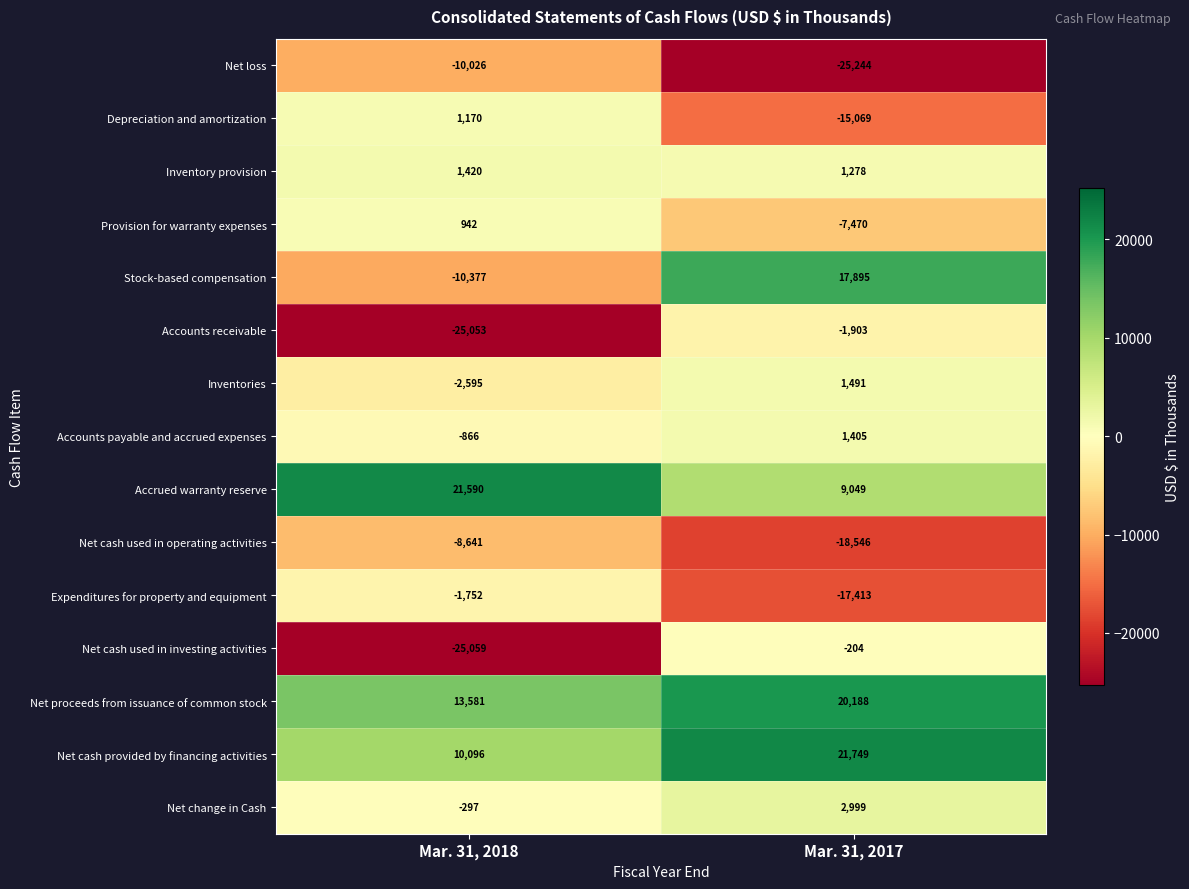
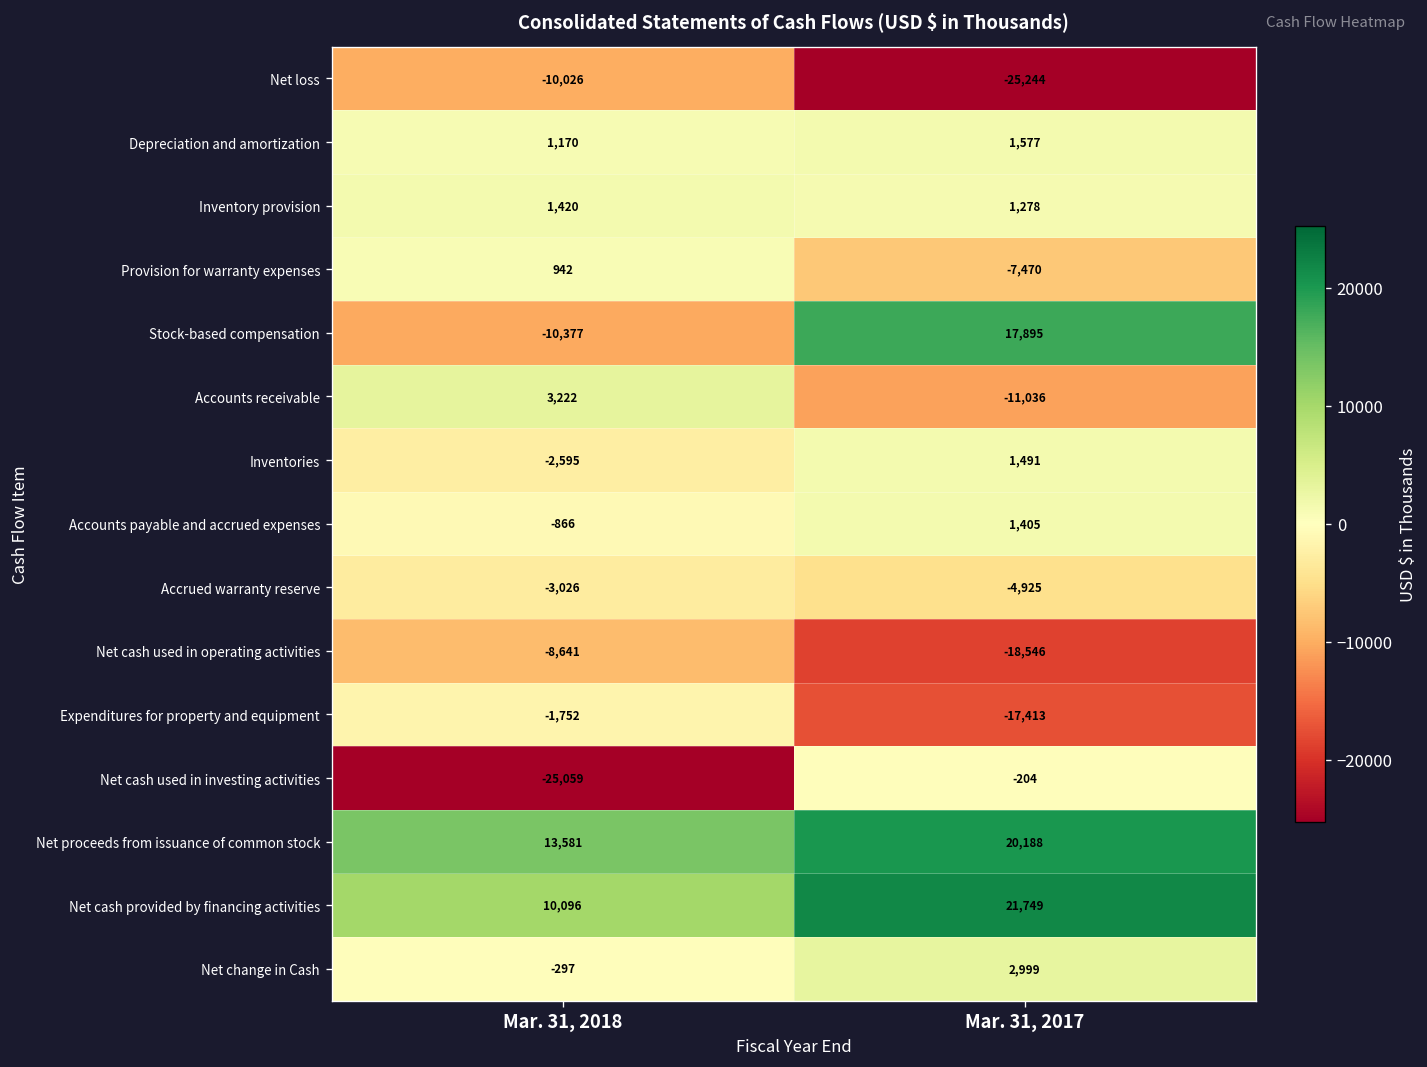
  {
    "Net loss": {
      "Mar. 31, 2018": "-10,026",
      "Mar. 31, 2017": "-25,244"
    },
    "Depreciation and amortization": {
      "Mar. 31, 2018": "1,170",
-     "Mar. 31, 2017": "-15,069"
+     "Mar. 31, 2017": "1,577"
    },
    "Inventory provision": {
      "Mar. 31, 2018": "1,420",
      "Mar. 31, 2017": "1,278"
    },
    "Provision for warranty expenses": {
      "Mar. 31, 2018": "942",
      "Mar. 31, 2017": "-7,470"
    },
    "Stock-based compensation": {
      "Mar. 31, 2018": "-10,377",
      "Mar. 31, 2017": "17,895"
    },
    "Accounts receivable": {
-     "Mar. 31, 2018": "-25,053",
-     "Mar. 31, 2017": "-1,903"
+     "Mar. 31, 2018": "3,222",
+     "Mar. 31, 2017": "-11,036"
    },
    "Inventories": {
      "Mar. 31, 2018": "-2,595",
      "Mar. 31, 2017": "1,491"
    },
    "Accounts payable and accrued expenses": {
      "Mar. 31, 2018": "-866",
      "Mar. 31, 2017": "1,405"
    },
    "Accrued warranty reserve": {
-     "Mar. 31, 2018": "21,590",
-     "Mar. 31, 2017": "9,049"
+     "Mar. 31, 2018": "-3,026",
+     "Mar. 31, 2017": "-4,925"
    },
    "Net cash used in operating activities": {
      "Mar. 31, 2018": "-8,641",
      "Mar. 31, 2017": "-18,546"
    },
    "Expenditures for property and equipment": {
      "Mar. 31, 2018": "-1,752",
      "Mar. 31, 2017": "-17,413"
    },
    "Net cash used in investing activities": {
      "Mar. 31, 2018": "-25,059",
      "Mar. 31, 2017": "-204"
    },
    "Net proceeds from issuance of common stock": {
      "Mar. 31, 2018": "13,581",
      "Mar. 31, 2017": "20,188"
    },
    "Net cash provided by financing activities": {
      "Mar. 31, 2018": "10,096",
      "Mar. 31, 2017": "21,749"
    },
    "Net change in Cash": {
      "Mar. 31, 2018": "-297",
      "Mar. 31, 2017": "2,999"
    }
  }
